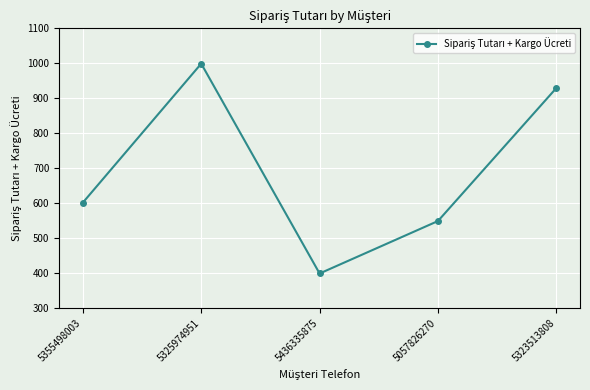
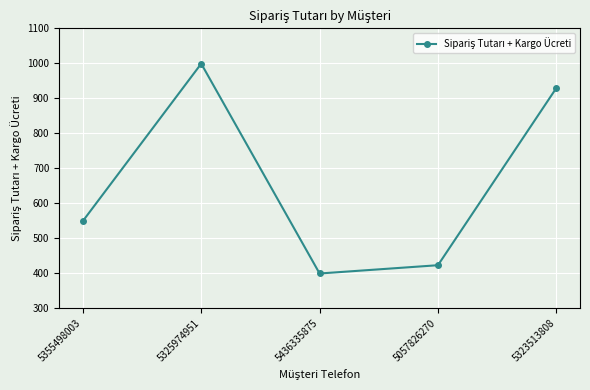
  {
-   "5355498003": 600,
+   "5355498003": 550,
    "5325974951": 1000,
    "5436335875": 400,
-   "5057826270": 550,
+   "5057826270": 420,
    "5323513808": 930
  }
